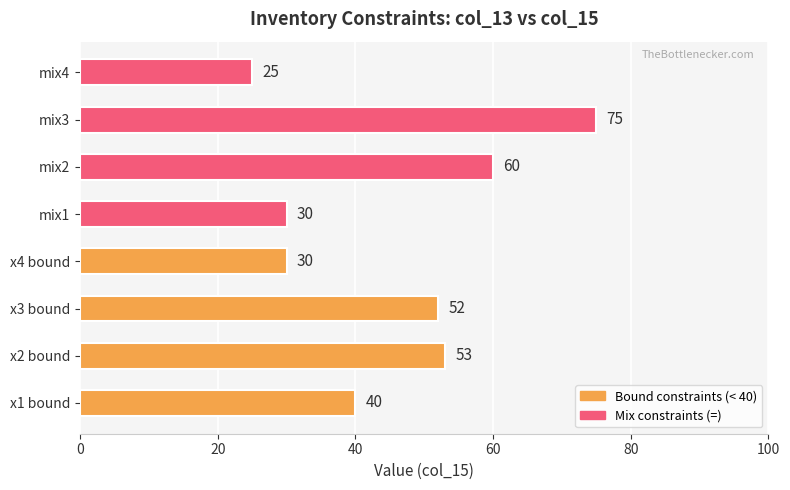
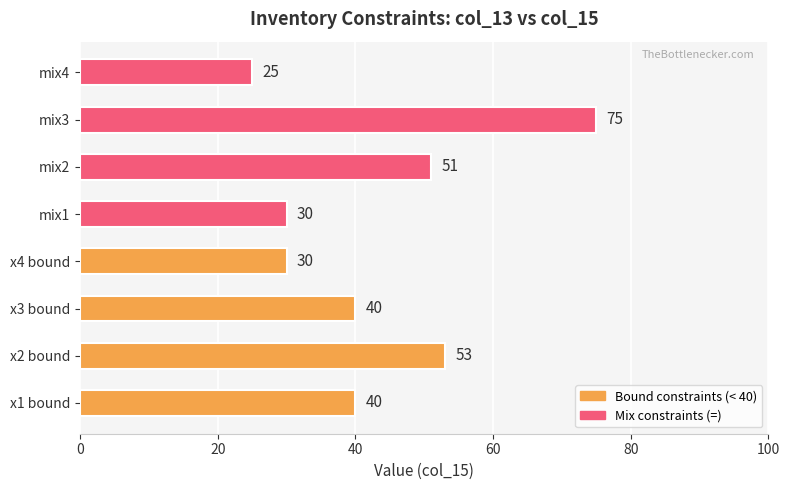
  {
    "mix4": 25,
    "mix3": 75,
-   "mix2": 60,
+   "mix2": 51,
    "mix1": 30,
    "x4 bound": 30,
-   "x3 bound": 52,
+   "x3 bound": 40,
    "x2 bound": 53,
    "x1 bound": 40
  }
